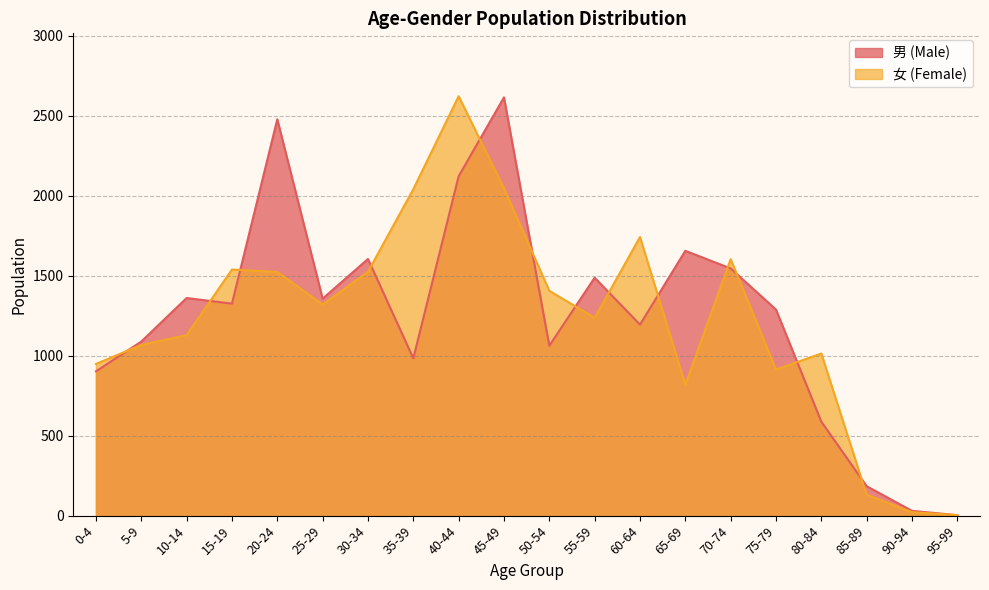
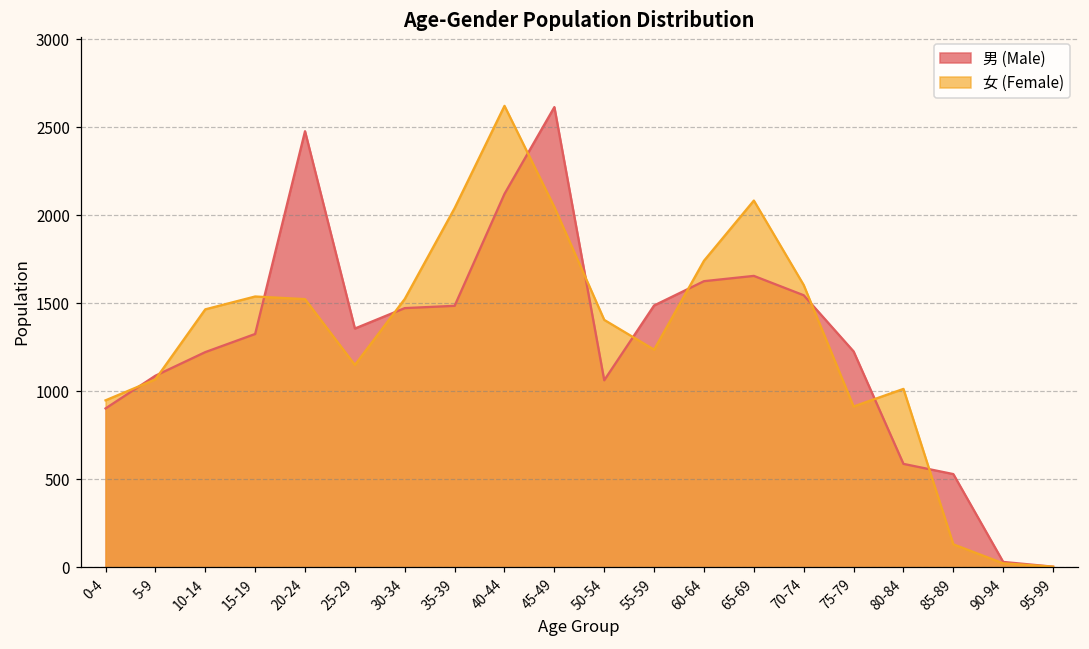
  {
    "男 (Male)": {
      "0-4": 900,
      "5-9": 1090,
-     "10-14": 1360,
+     "10-14": 1220,
      "15-19": 1330,
      "20-24": 2480,
      "25-29": 1360,
-     "30-34": 1600,
-     "35-39": 980,
+     "30-34": 1470,
+     "35-39": 1490,
      "40-44": 2120,
      "45-49": 2610,
      "50-54": 1060,
      "55-59": 1490,
-     "60-64": 1190,
+     "60-64": 1630,
      "65-69": 1660,
      "70-74": 1550,
-     "75-79": 1290,
+     "75-79": 1230,
      "80-84": 590,
-     "85-89": 180
+     "85-89": 530
    },
    "女 (Female)": {
      "0-4": 950,
      "5-9": 1070,
-     "10-14": 1130,
+     "10-14": 1470,
      "15-19": 1540,
      "20-24": 1520,
-     "25-29": 1320,
+     "25-29": 1150,
      "30-34": 1520,
      "35-39": 2040,
      "40-44": 2620,
      "45-49": 2050,
      "50-54": 1410,
      "55-59": 1240,
      "60-64": 1740,
-     "65-69": 820,
+     "65-69": 2080,
      "70-74": 1600,
      "75-79": 910,
      "80-84": 1010,
      "85-89": 130
    }
  }
